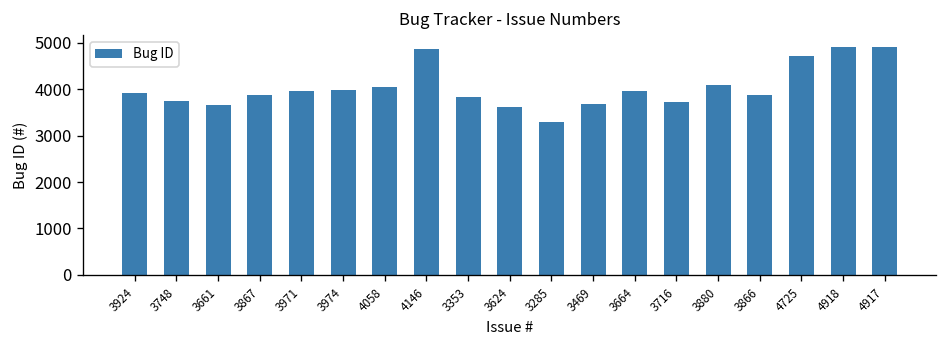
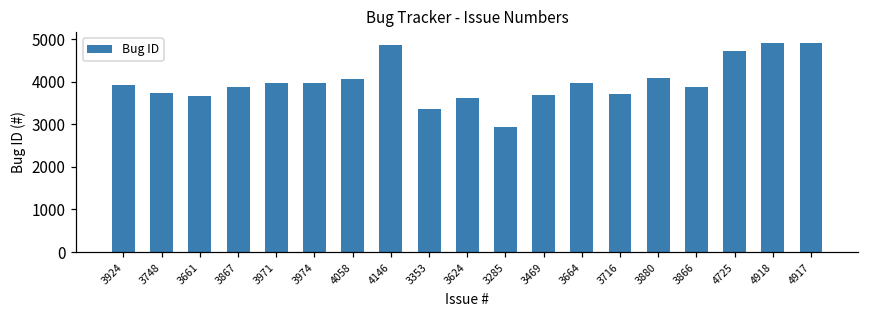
  {
    "3924": 3900,
    "3748": 3700,
    "3661": 3700,
    "3867": 3900,
    "3971": 4000,
    "3974": 4000,
    "4058": 4100,
    "4146": 4900,
-   "3353": 3800,
+   "3353": 3400,
    "3624": 3600,
-   "3285": 3300,
+   "3285": 2900,
    "3469": 3700,
    "3664": 4000,
    "3716": 3700,
    "3880": 4100,
    "3866": 3900,
    "4725": 4700,
    "4918": 4900,
    "4917": 4900
  }
